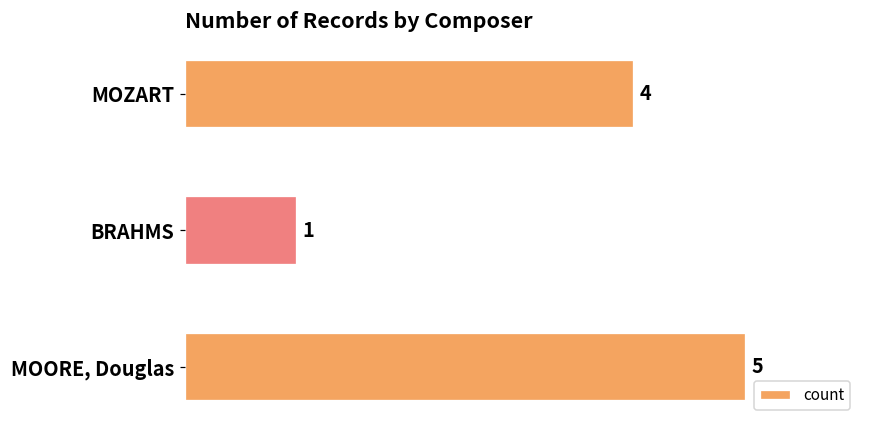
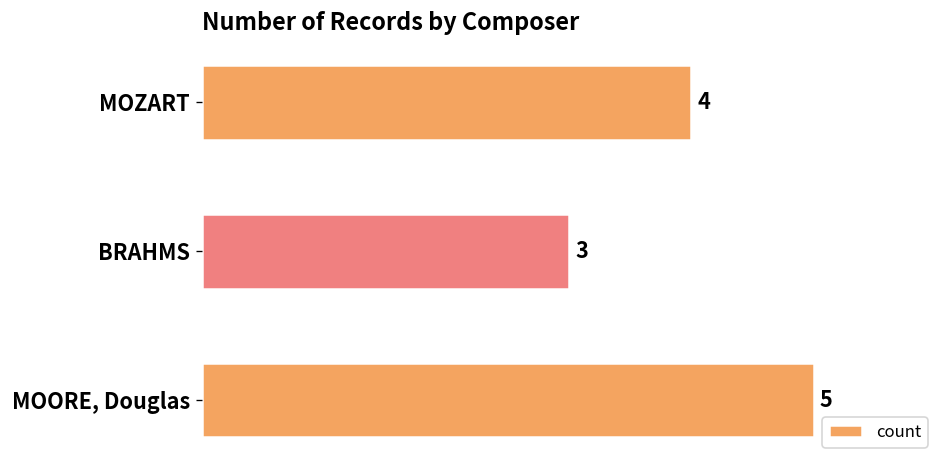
  {
    "MOZART": 4,
-   "BRAHMS": 1,
+   "BRAHMS": 3,
    "MOORE, Douglas": 5
  }
